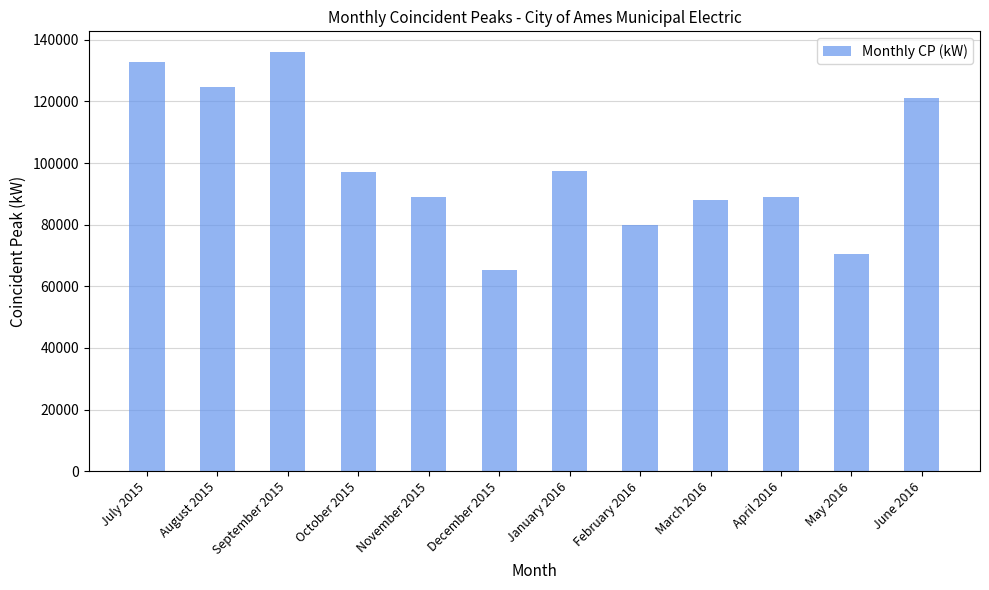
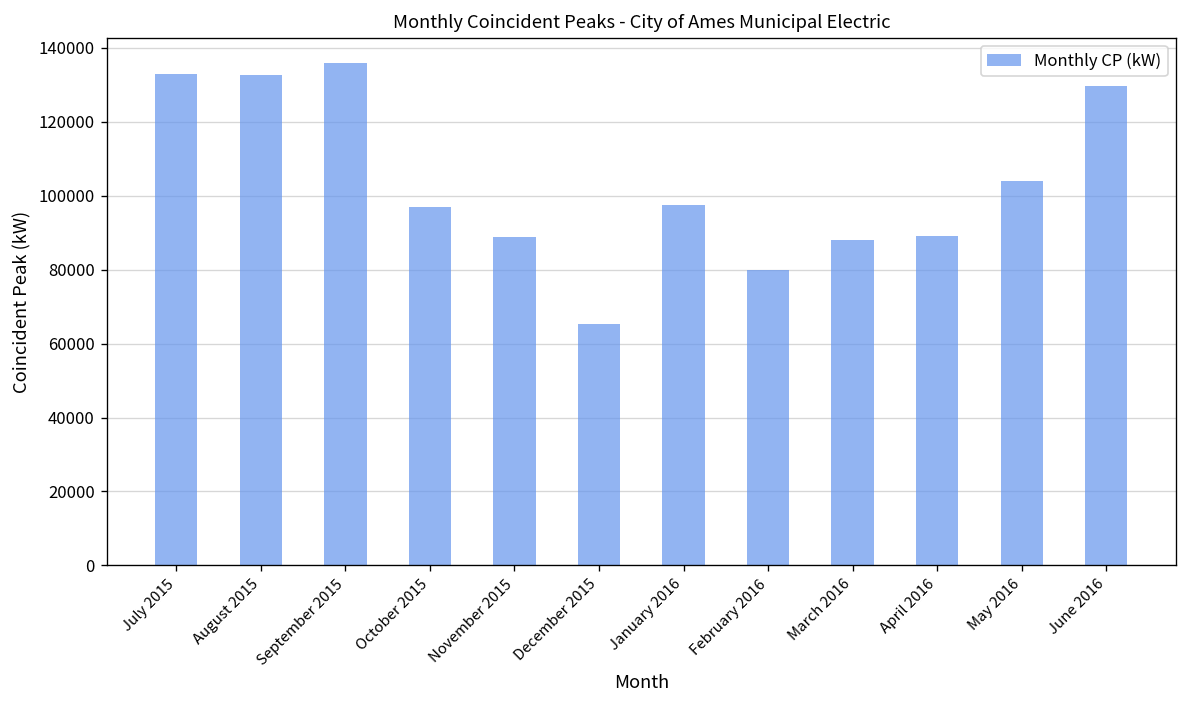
  {
    "July 2015": 133000,
-   "August 2015": 125000,
+   "August 2015": 133000,
    "September 2015": 136000,
    "October 2015": 97000,
    "November 2015": 89000,
    "December 2015": 65000,
    "January 2016": 98000,
    "February 2016": 80000,
    "March 2016": 88000,
    "April 2016": 89000,
-   "May 2016": 70000,
-   "June 2016": 121000
+   "May 2016": 104000,
+   "June 2016": 130000
  }
